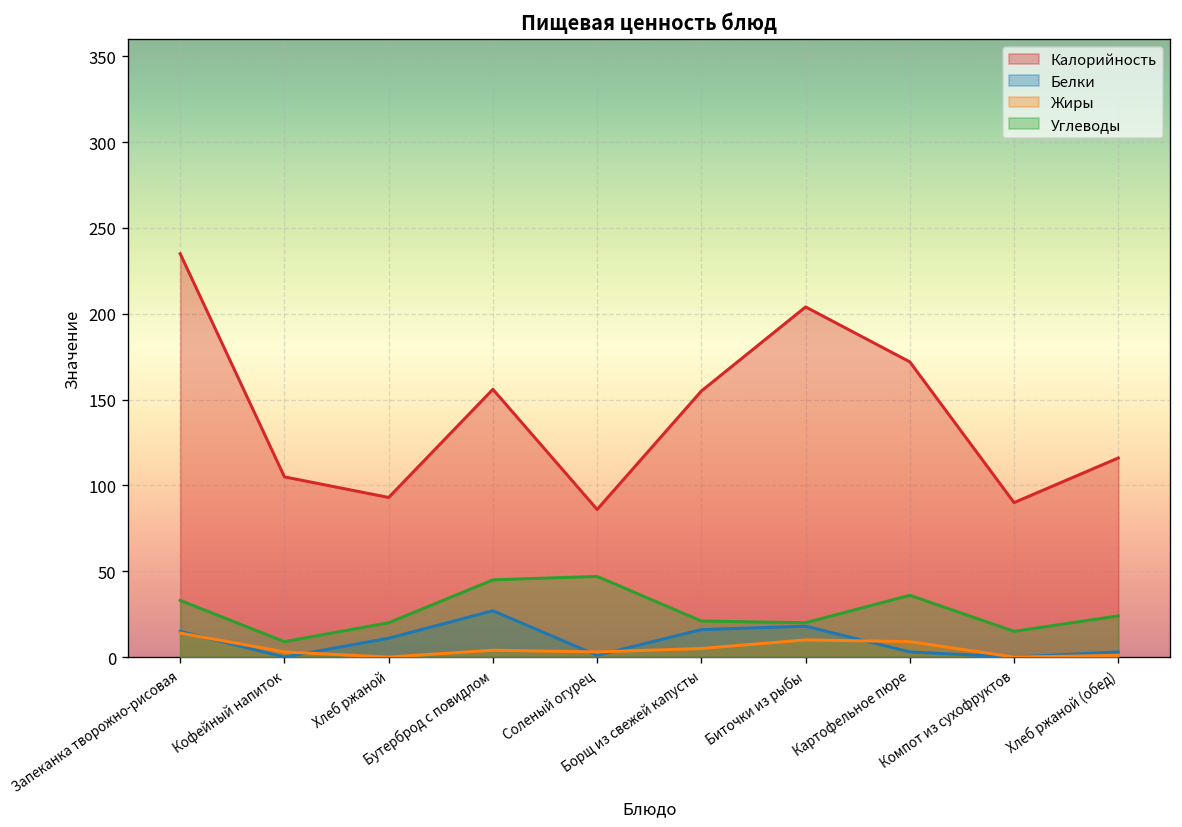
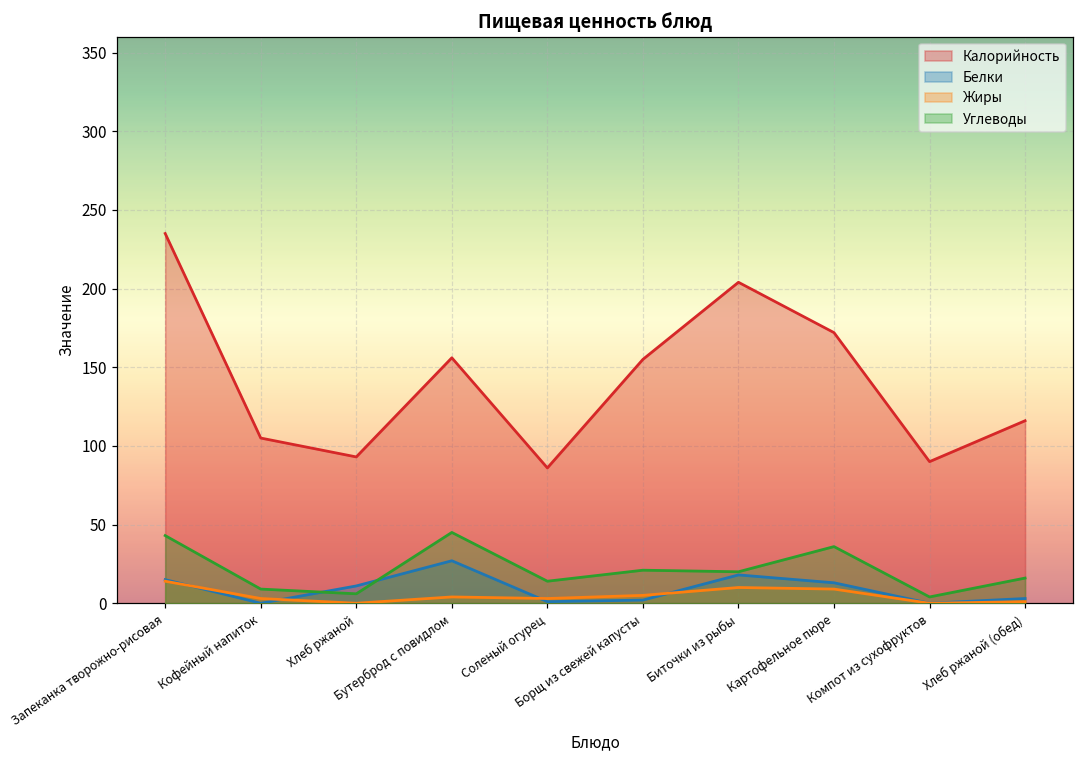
  {
    "Белки": {
      "Кофейный напиток": 0,
      "Хлеб ржаной": 11,
      "Бутерброд с повидлом": 27,
      "Соленый огурец": 1,
-     "Борщ из свежей капусты": 16,
+     "Борщ из свежей капусты": 2,
      "Биточки из рыбы": 18,
-     "Картофельное пюре": 3,
+     "Картофельное пюре": 13,
      "Хлеб ржаной (обед)": 3
    },
    "Углеводы": {
-     "Запеканка творожно-рисовая": 33,
+     "Запеканка творожно-рисовая": 43,
      "Кофейный напиток": 9,
-     "Хлеб ржаной": 20,
+     "Хлеб ржаной": 6,
      "Бутерброд с повидлом": 45,
-     "Соленый огурец": 47,
+     "Соленый огурец": 14,
      "Борщ из свежей капусты": 21,
      "Биточки из рыбы": 20,
      "Картофельное пюре": 36,
-     "Компот из сухофруктов": 15,
-     "Хлеб ржаной (обед)": 24
+     "Компот из сухофруктов": 4,
+     "Хлеб ржаной (обед)": 16
    }
  }
